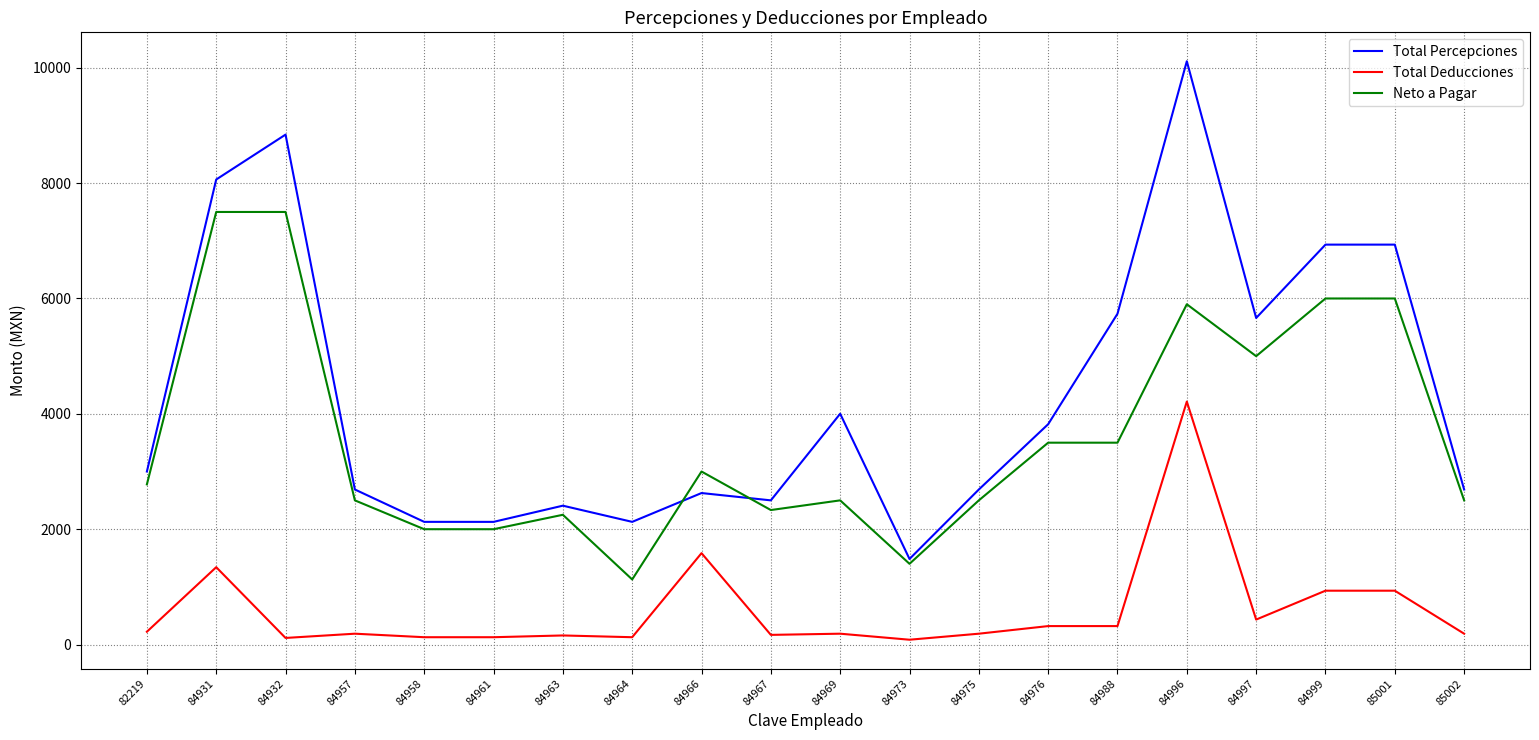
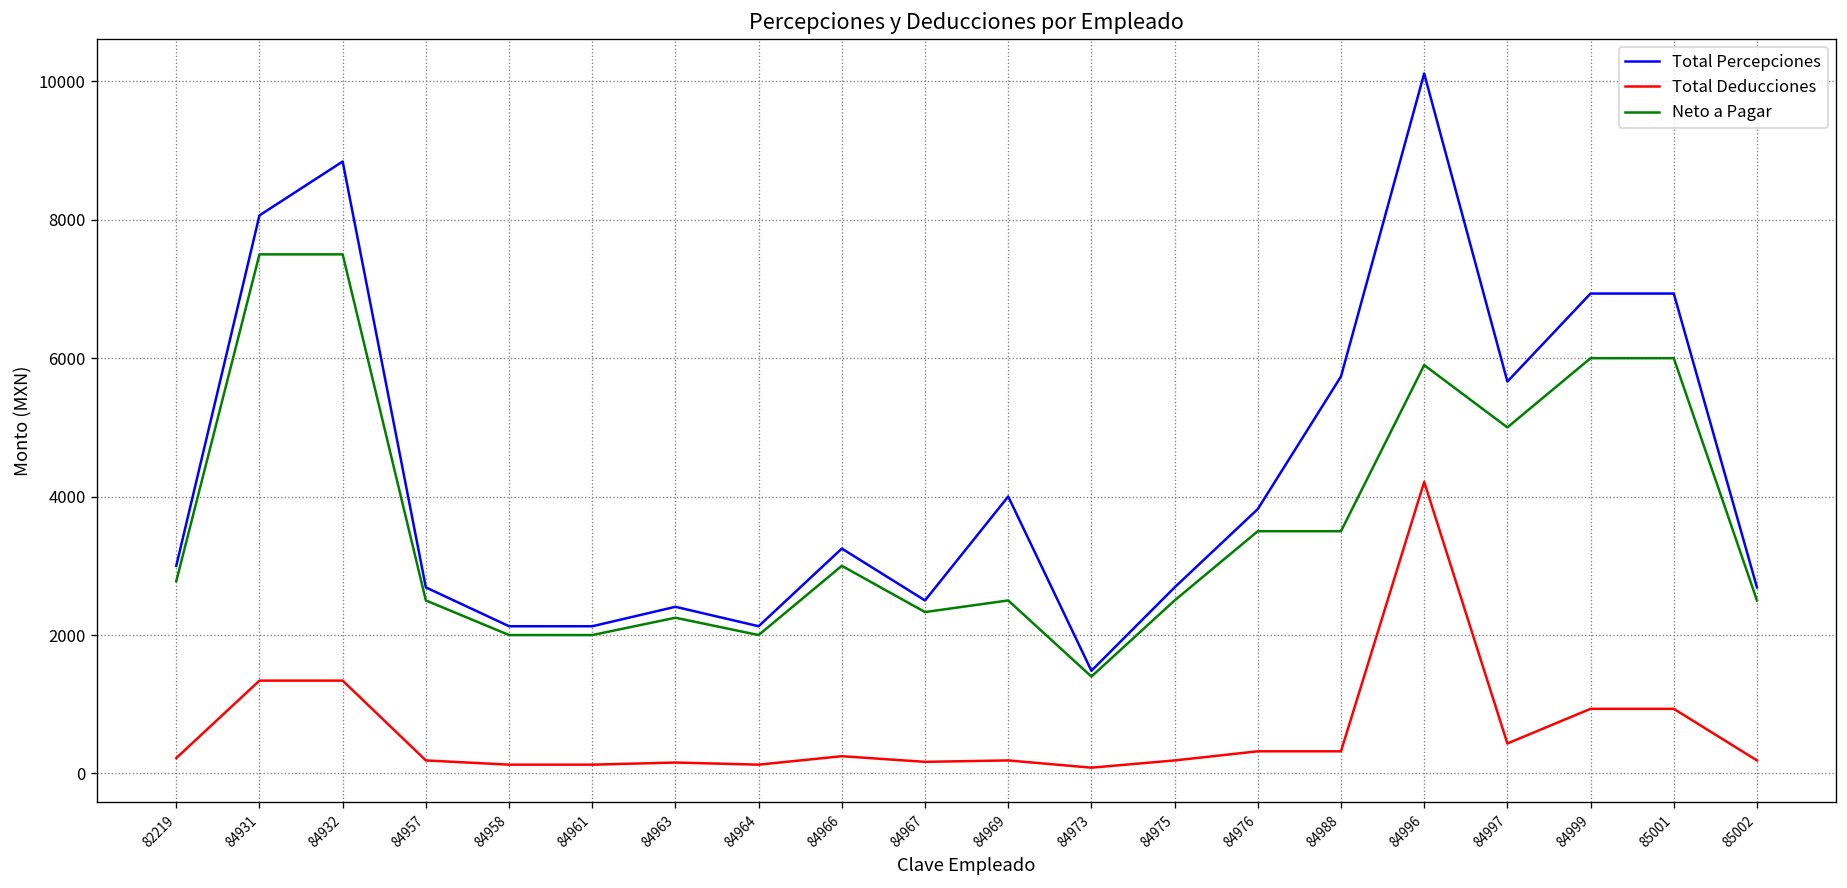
  {
    "Total Percepciones": {
      "82219": 3000,
      "84931": 8100,
      "84932": 8800,
      "84957": 2700,
      "84958": 2100,
      "84961": 2100,
      "84963": 2400,
      "84964": 2100,
-     "84966": 2600,
+     "84966": 3200,
      "84967": 2500,
      "84969": 4000,
      "84973": 1500,
      "84975": 2700,
      "84976": 3800,
      "84988": 5700,
      "84996": 10100,
      "84997": 5700,
      "84999": 6900,
      "85001": 6900,
      "85002": 2700
    },
    "Total Deducciones": {
      "82219": 200,
      "84931": 1300,
-     "84932": 100,
+     "84932": 1300,
      "84957": 200,
      "84958": 100,
      "84961": 100,
      "84963": 200,
      "84964": 100,
-     "84966": 1600,
+     "84966": 200,
      "84967": 200,
      "84969": 200,
      "84973": 100,
      "84975": 200,
      "84976": 300,
      "84988": 300,
      "84996": 4200,
      "84997": 400,
      "84999": 900,
      "85001": 900,
      "85002": 200
    },
    "Neto a Pagar": {
      "82219": 2800,
      "84931": 7500,
      "84932": 7500,
      "84957": 2500,
      "84958": 2000,
      "84961": 2000,
      "84963": 2300,
-     "84964": 1100,
+     "84964": 2000,
      "84966": 3000,
      "84967": 2300,
      "84969": 2500,
      "84973": 1400,
      "84975": 2500,
      "84976": 3500,
      "84988": 3500,
      "84996": 5900,
      "84997": 5000,
      "84999": 6000,
      "85001": 6000,
      "85002": 2500
    }
  }
